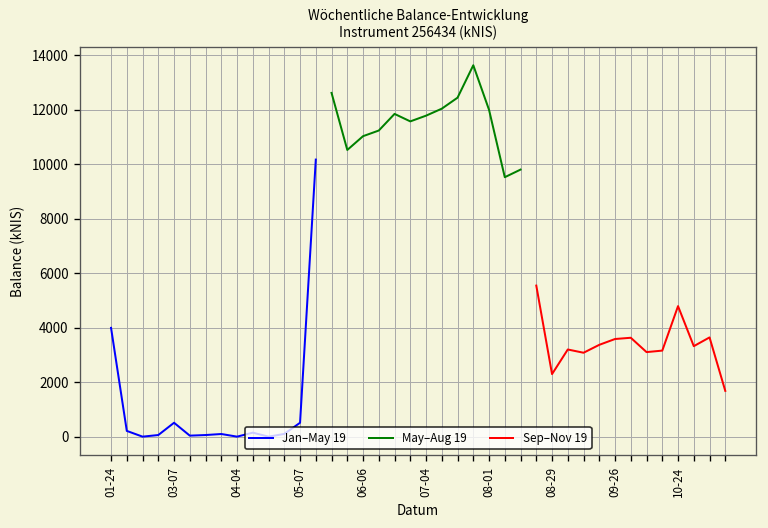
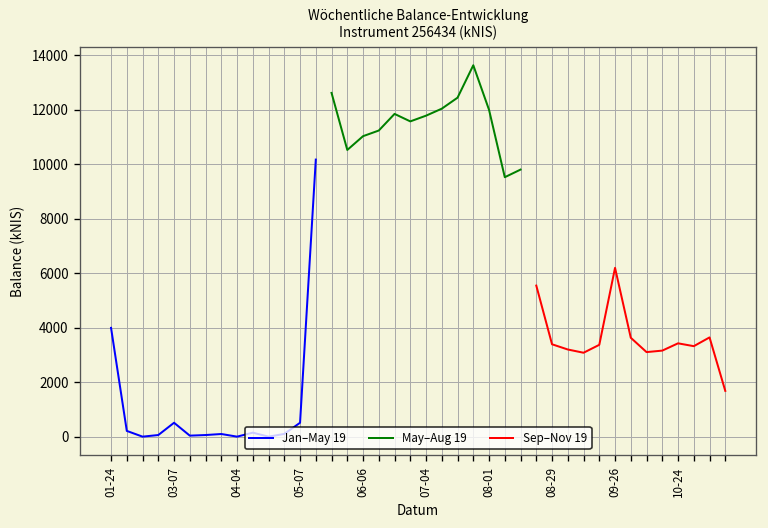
  {
    "Jan–May 19": {
      "01-24": 4000,
      "03-07": 500,
      "04-04": 0,
      "05-07": 500
    },
    "May–Aug 19": {
      "06-06": 11000,
      "07-04": 11800,
      "08-01": 12000
    },
    "Sep–Nov 19": {
-     "08-29": 2300,
-     "09-26": 3600,
-     "10-24": 4800
+     "08-29": 3400,
+     "09-26": 6200,
+     "10-24": 3400
    }
  }
